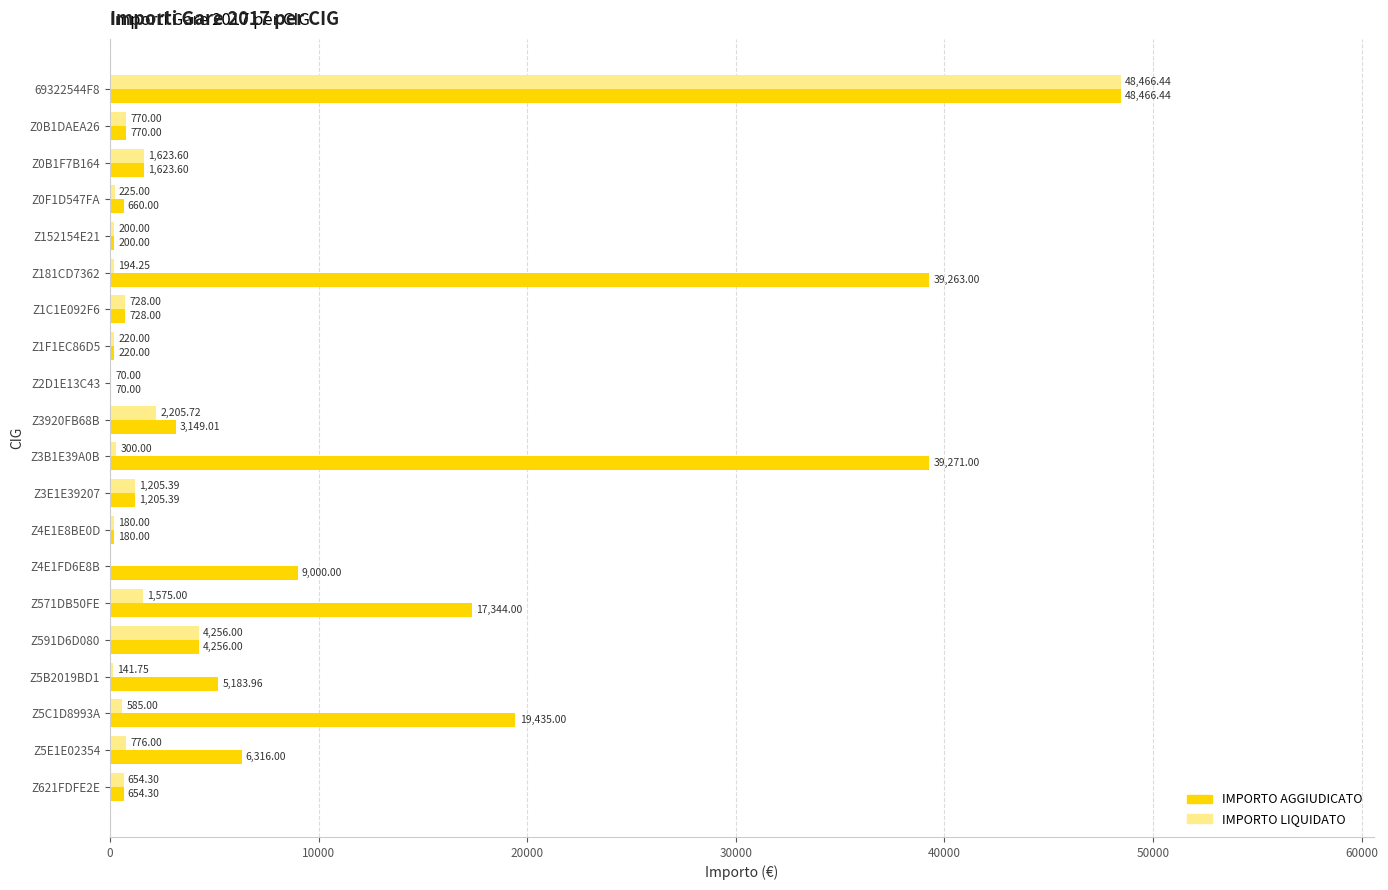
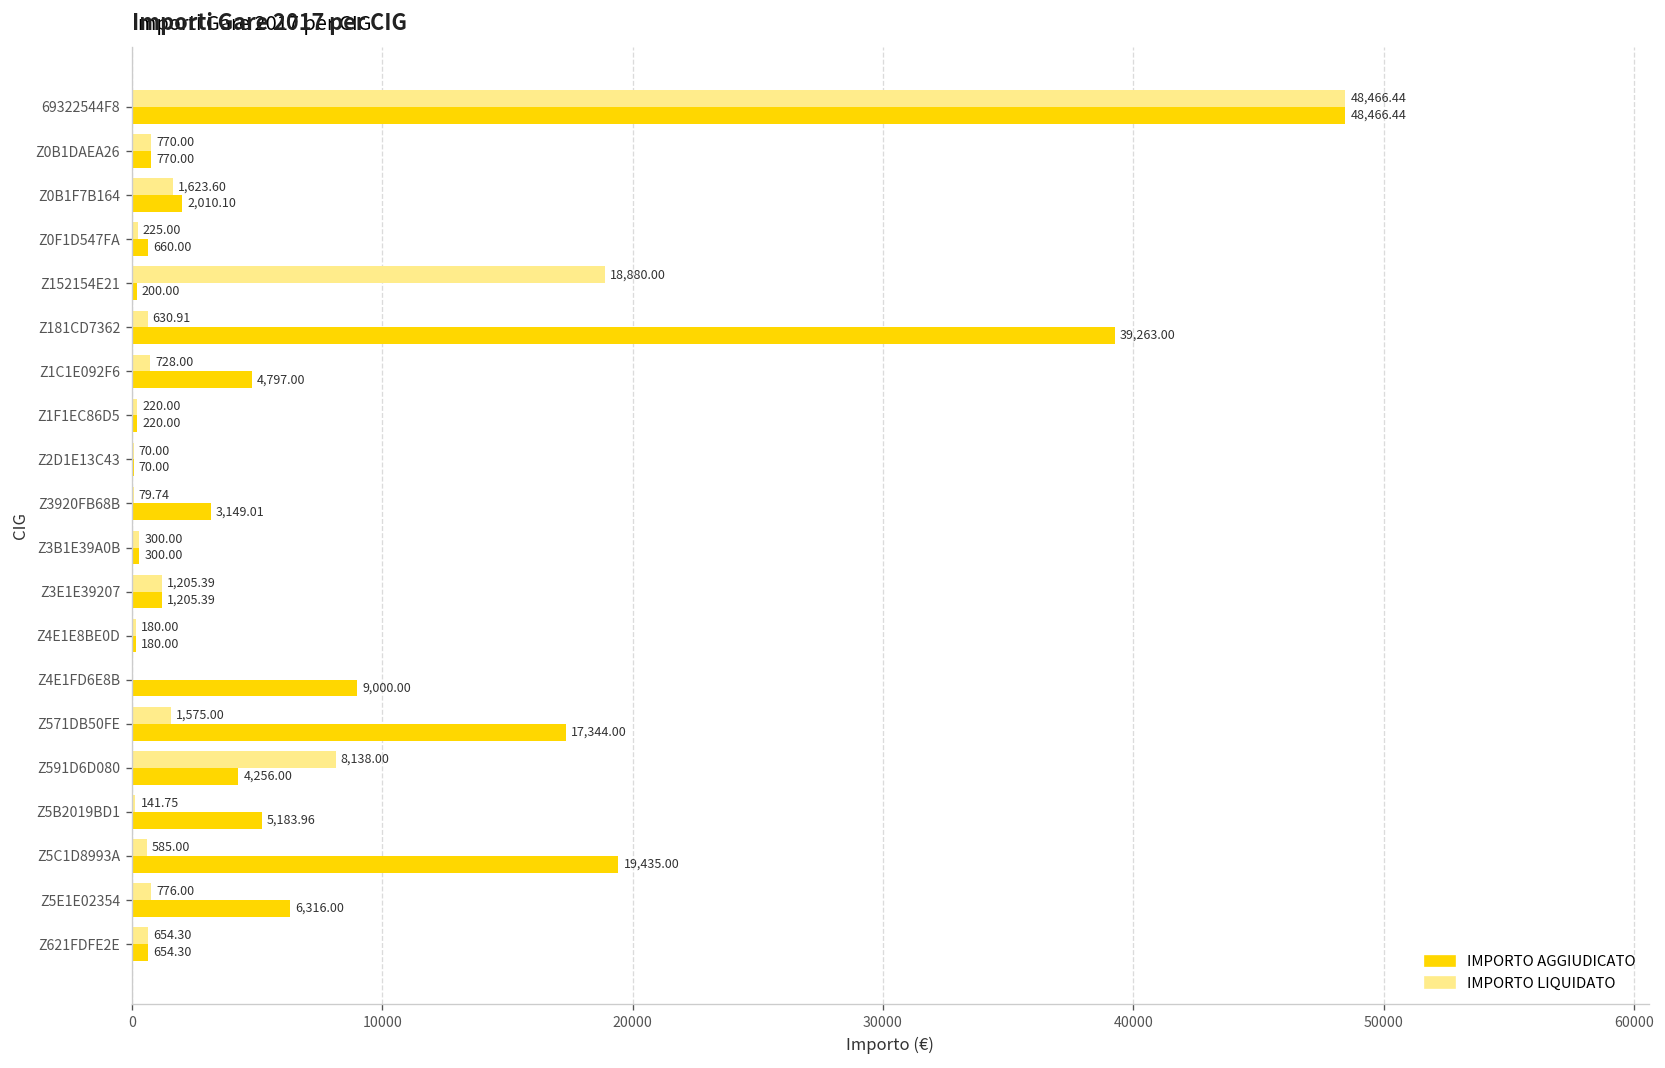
  {
    "IMPORTO AGGIUDICATO": {
      "69322544F8": "48,466.44",
      "Z0B1DAEA26": "770.00",
-     "Z0B1F7B164": "1,623.60",
+     "Z0B1F7B164": "2,010.10",
      "Z0F1D547FA": "660.00",
      "Z152154E21": "200.00",
      "Z181CD7362": "39,263.00",
-     "Z1C1E092F6": "728.00",
+     "Z1C1E092F6": "4,797.00",
      "Z1F1EC86D5": "220.00",
      "Z2D1E13C43": "70.00",
      "Z3920FB68B": "3,149.01",
-     "Z3B1E39A0B": "39,271.00",
+     "Z3B1E39A0B": "300.00",
      "Z3E1E39207": "1,205.39",
      "Z4E1E8BE0D": "180.00",
      "Z4E1FD6E8B": "9,000.00",
      "Z571DB50FE": "17,344.00",
      "Z591D6D080": "4,256.00",
      "Z5B2019BD1": "5,183.96",
      "Z5C1D8993A": "19,435.00",
      "Z5E1E02354": "6,316.00",
      "Z621FDFE2E": "654.30"
    },
    "IMPORTO LIQUIDATO": {
      "69322544F8": "48,466.44",
      "Z0B1DAEA26": "770.00",
      "Z0B1F7B164": "1,623.60",
      "Z0F1D547FA": "225.00",
-     "Z152154E21": "200.00",
-     "Z181CD7362": "194.25",
+     "Z152154E21": "18,880.00",
+     "Z181CD7362": "630.91",
      "Z1C1E092F6": "728.00",
      "Z1F1EC86D5": "220.00",
      "Z2D1E13C43": "70.00",
-     "Z3920FB68B": "2,205.72",
+     "Z3920FB68B": "79.74",
      "Z3B1E39A0B": "300.00",
      "Z3E1E39207": "1,205.39",
      "Z4E1E8BE0D": "180.00",
      "Z571DB50FE": "1,575.00",
-     "Z591D6D080": "4,256.00",
+     "Z591D6D080": "8,138.00",
      "Z5B2019BD1": "141.75",
      "Z5C1D8993A": "585.00",
      "Z5E1E02354": "776.00",
      "Z621FDFE2E": "654.30"
    }
  }
